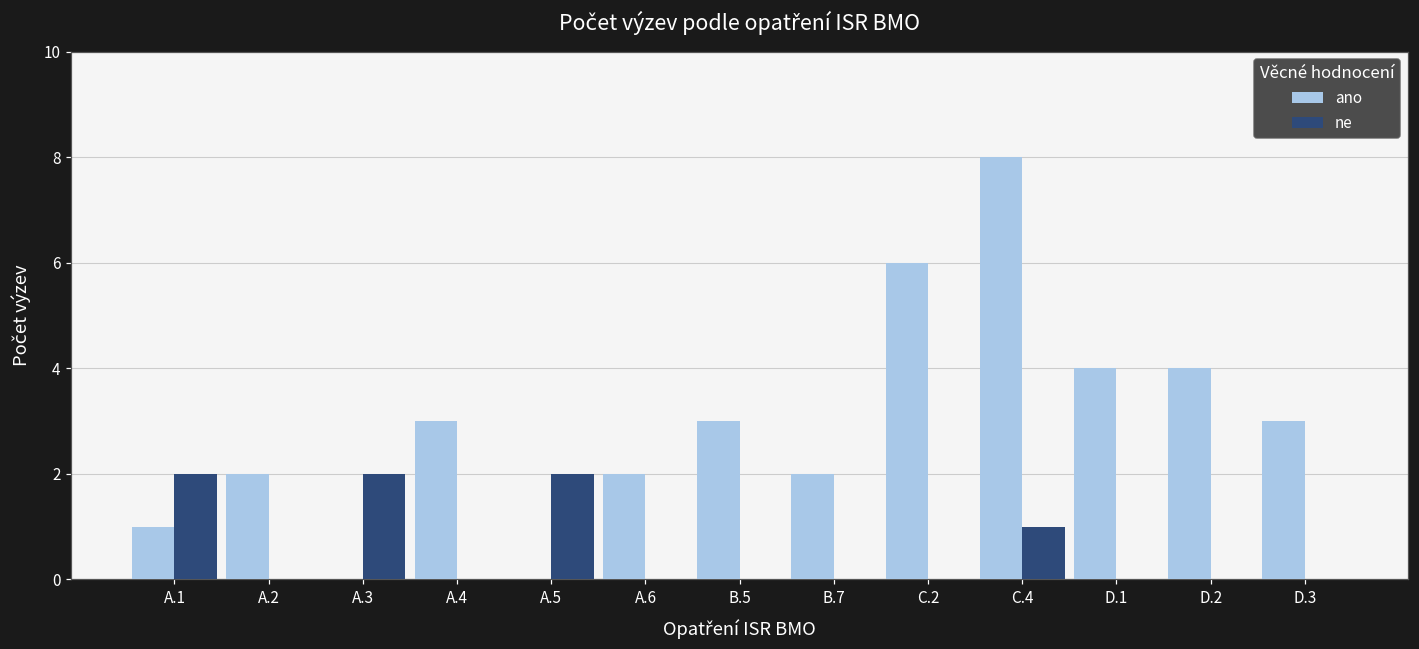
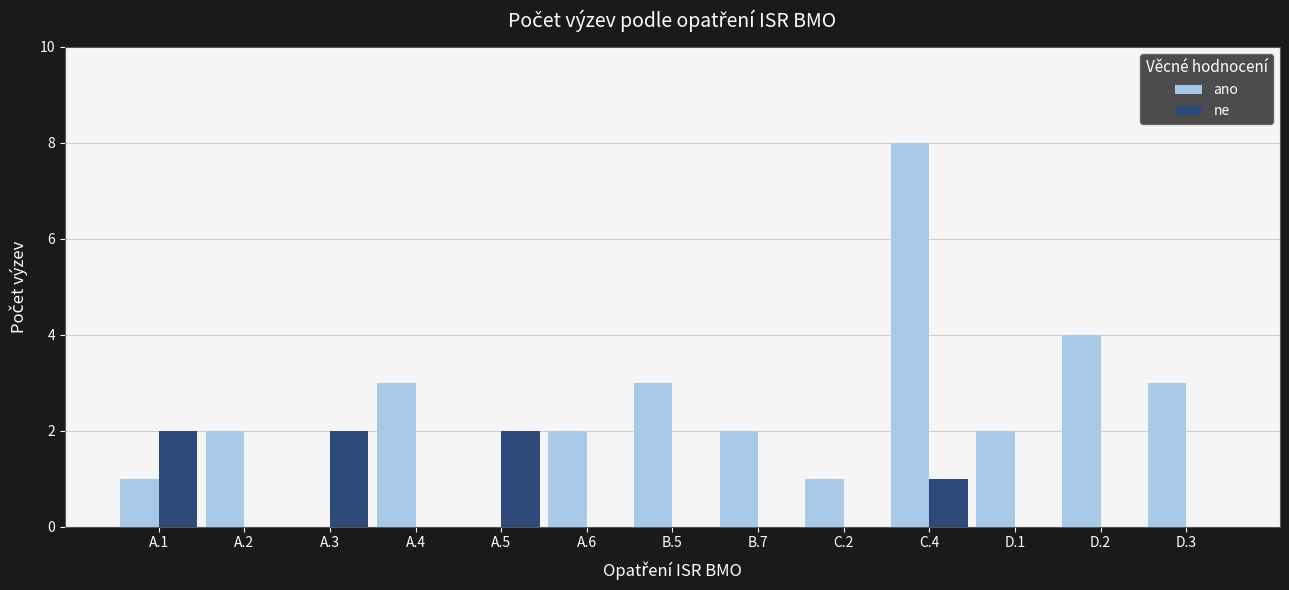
  {
    "ano": {
      "A.1": 1,
      "A.2": 2,
      "A.3": 0,
      "A.4": 3,
      "A.5": 0,
      "A.6": 2,
      "B.5": 3,
      "B.7": 2,
-     "C.2": 6,
+     "C.2": 1,
      "C.4": 8,
-     "D.1": 4,
+     "D.1": 2,
      "D.2": 4,
      "D.3": 3
    },
    "ne": {
      "A.1": 2,
      "A.2": 0,
      "A.3": 2,
      "A.4": 0,
      "A.5": 2,
      "A.6": 0,
      "B.5": 0,
      "B.7": 0,
      "C.2": 0,
      "C.4": 1,
      "D.1": 0,
      "D.2": 0,
      "D.3": 0
    }
  }
